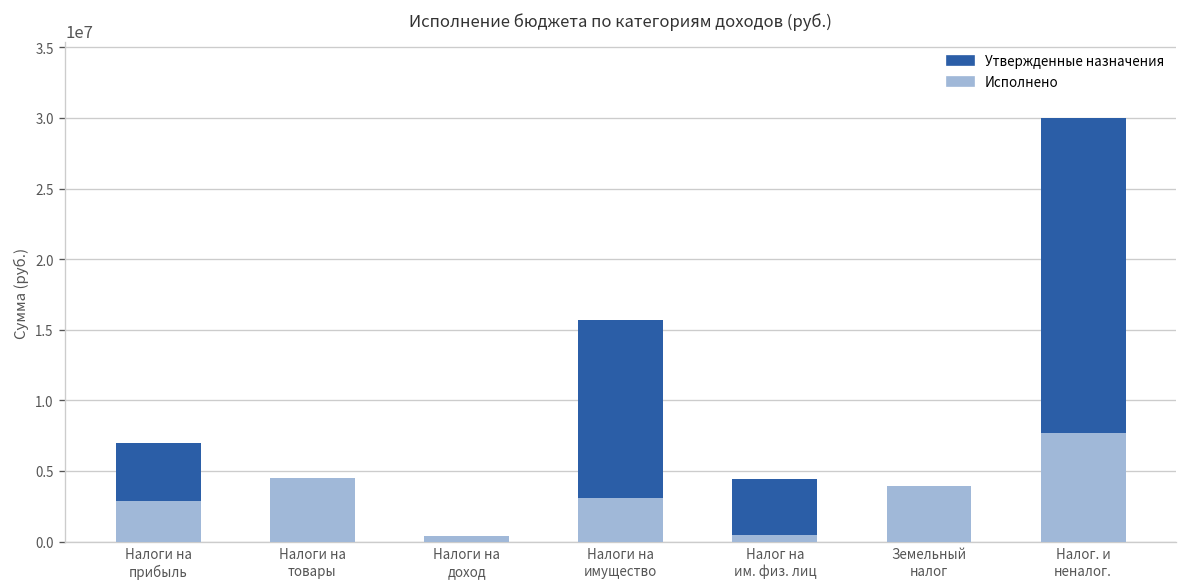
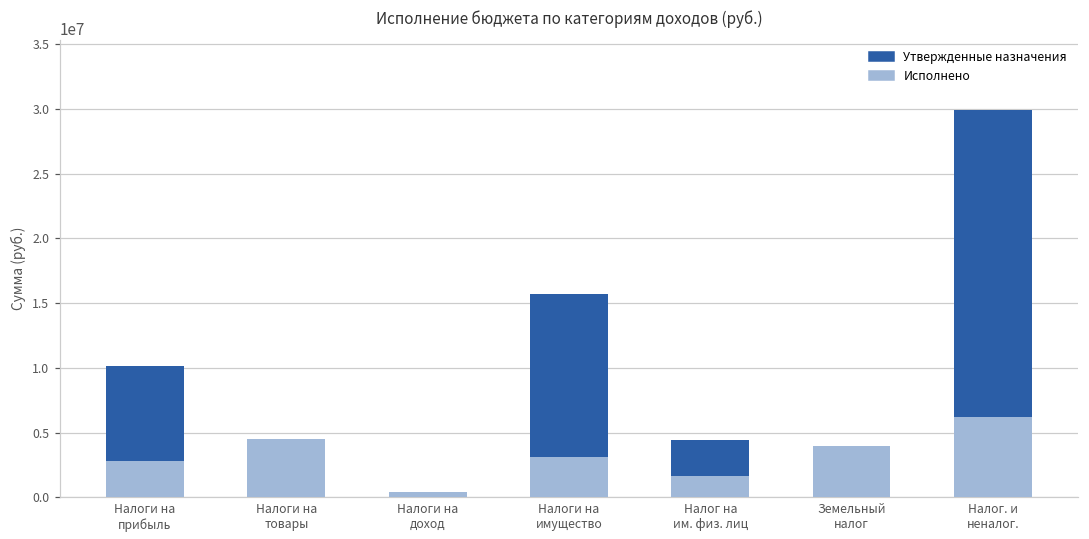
  {
    "Утвержденные назначения": {
-     "Налоги на прибыль": 7000000,
+     "Налоги на прибыль": 10200000,
      "Налоги на имущество": 15700000,
      "Налог на им. физ. лиц": 4400000,
      "Налог. и неналог.": 30000000
    },
    "Исполнено": {
      "Налоги на товары": 4500000,
      "Налоги на доход": 400000,
-     "Налог на им. физ. лиц": 500000,
+     "Налог на им. физ. лиц": 1700000,
      "Земельный налог": 4000000,
-     "Налог. и неналог.": 7700000
+     "Налог. и неналог.": 6200000
    }
  }
